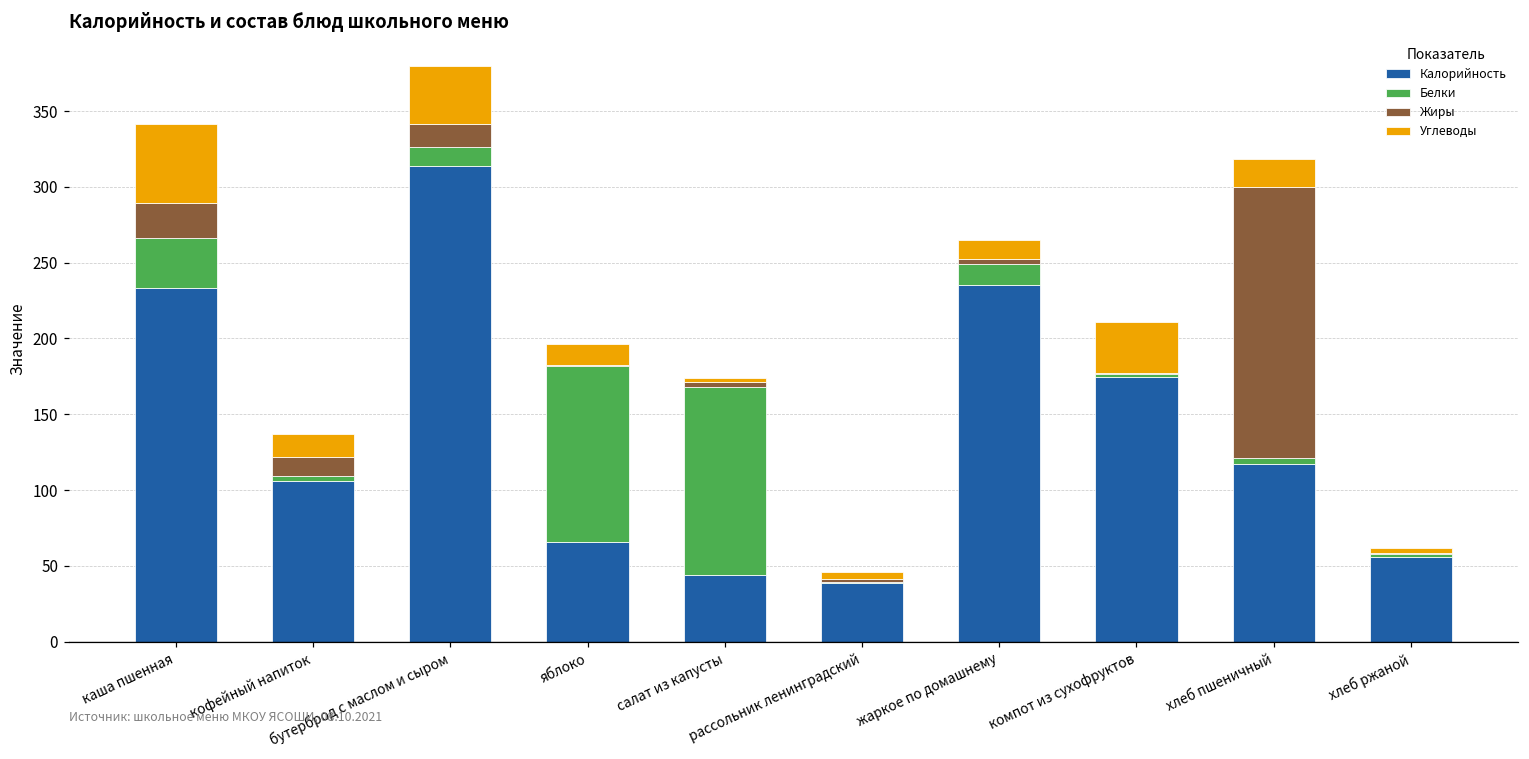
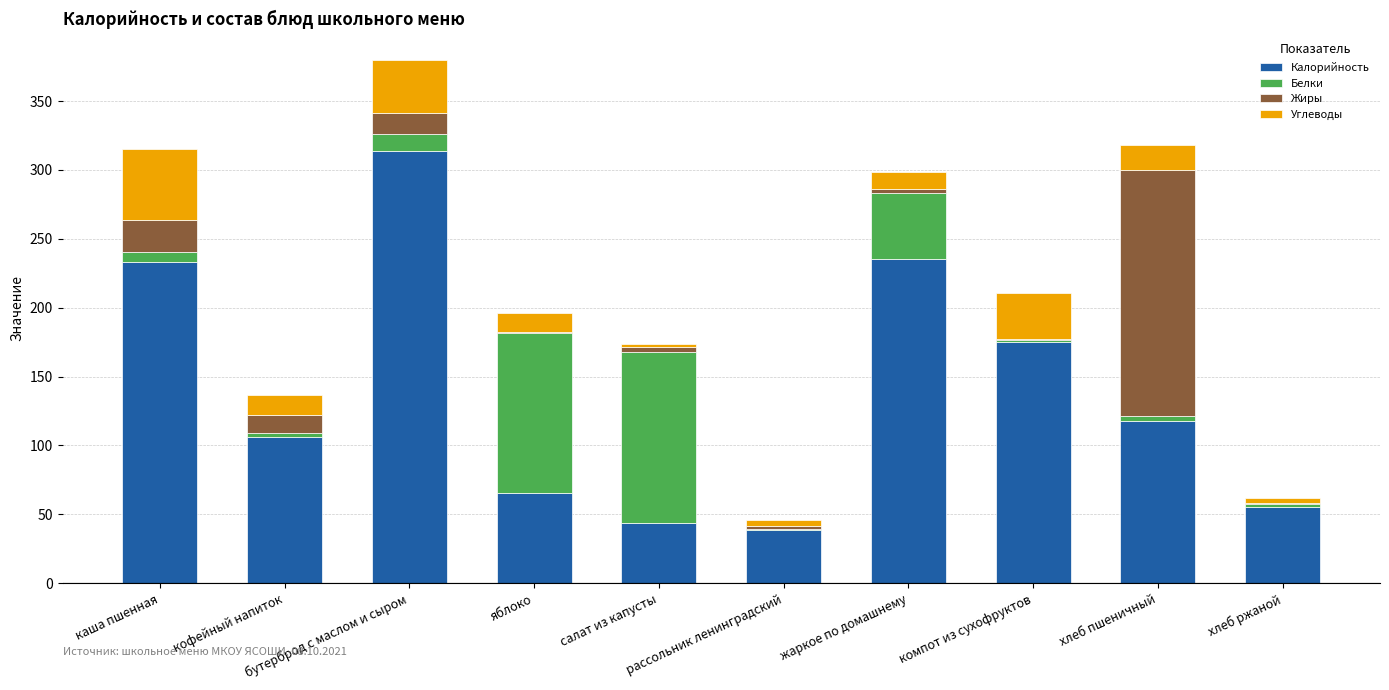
  {
    "Белки": {
-     "каша пшенная": 34,
+     "каша пшенная": 7,
      "кофейный напиток": 3,
      "бутерброд с маслом и сыром": 12,
      "яблоко": 116,
      "салат из капусты": 124,
-     "жаркое по домашнему": 14,
+     "жаркое по домашнему": 48,
      "компот из сухофруктов": 2,
      "хлеб пшеничный": 4,
      "хлеб ржаной": 2
    },
    "Жиры": {
      "каша пшенная": 23,
      "кофейный напиток": 13,
      "бутерброд с маслом и сыром": 15,
      "салат из капусты": 4,
      "рассольник ленинградский": 2,
      "жаркое по домашнему": 3,
      "хлеб пшеничный": 179
    },
    "Углеводы": {
      "каша пшенная": 52,
      "кофейный напиток": 15,
      "бутерброд с маслом и сыром": 39,
      "яблоко": 14,
      "салат из капусты": 2,
      "рассольник ленинградский": 4,
      "жаркое по домашнему": 13,
      "компот из сухофруктов": 33,
      "хлеб пшеничный": 18,
      "хлеб ржаной": 4
    }
  }
